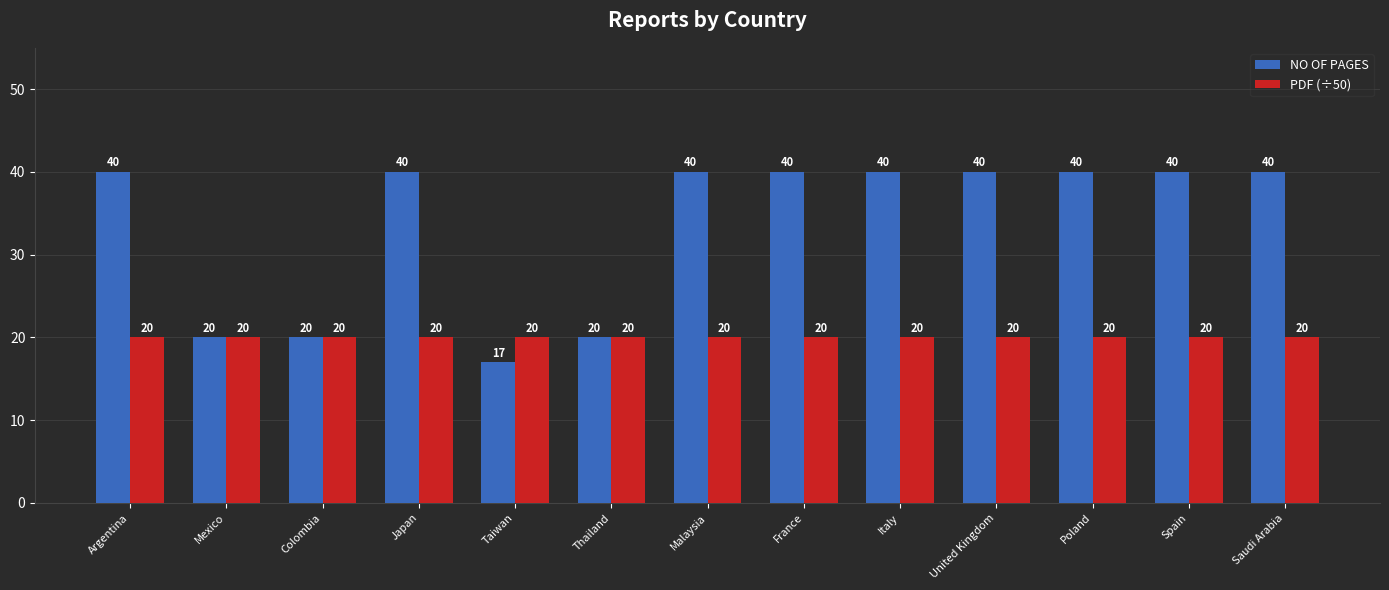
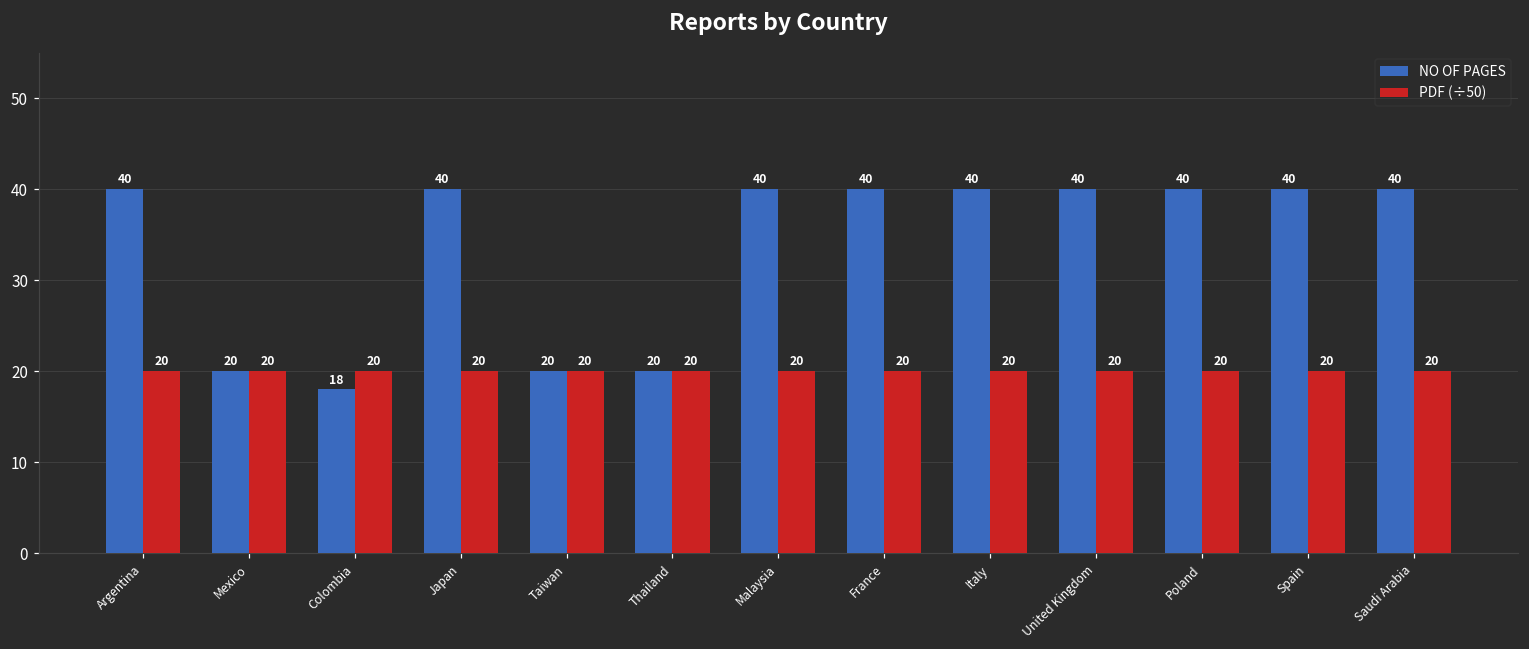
  {
    "NO OF PAGES": {
      "Argentina": 40,
      "Mexico": 20,
-     "Colombia": 20,
+     "Colombia": 18,
      "Japan": 40,
-     "Taiwan": 17,
+     "Taiwan": 20,
      "Thailand": 20,
      "Malaysia": 40,
      "France": 40,
      "Italy": 40,
      "United Kingdom": 40,
      "Poland": 40,
      "Spain": 40,
      "Saudi Arabia": 40
    },
    "PDF (÷50)": {
      "Argentina": 20,
      "Mexico": 20,
      "Colombia": 20,
      "Japan": 20,
      "Taiwan": 20,
      "Thailand": 20,
      "Malaysia": 20,
      "France": 20,
      "Italy": 20,
      "United Kingdom": 20,
      "Poland": 20,
      "Spain": 20,
      "Saudi Arabia": 20
    }
  }
